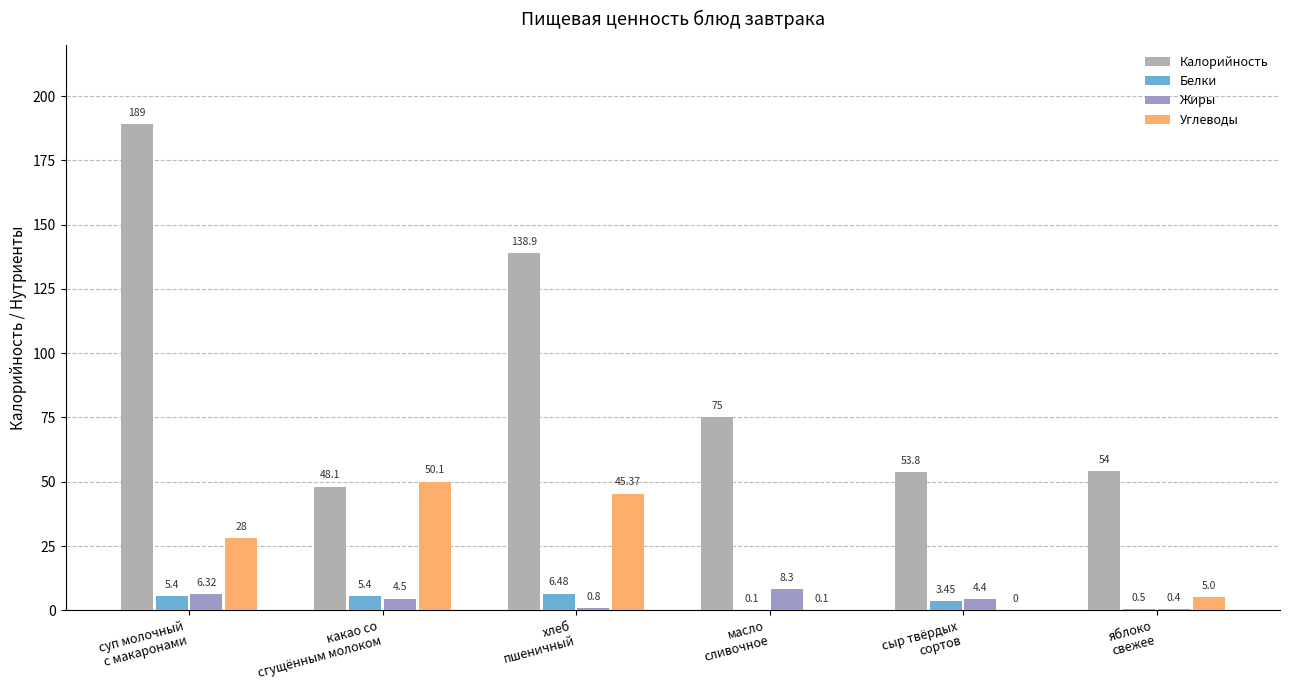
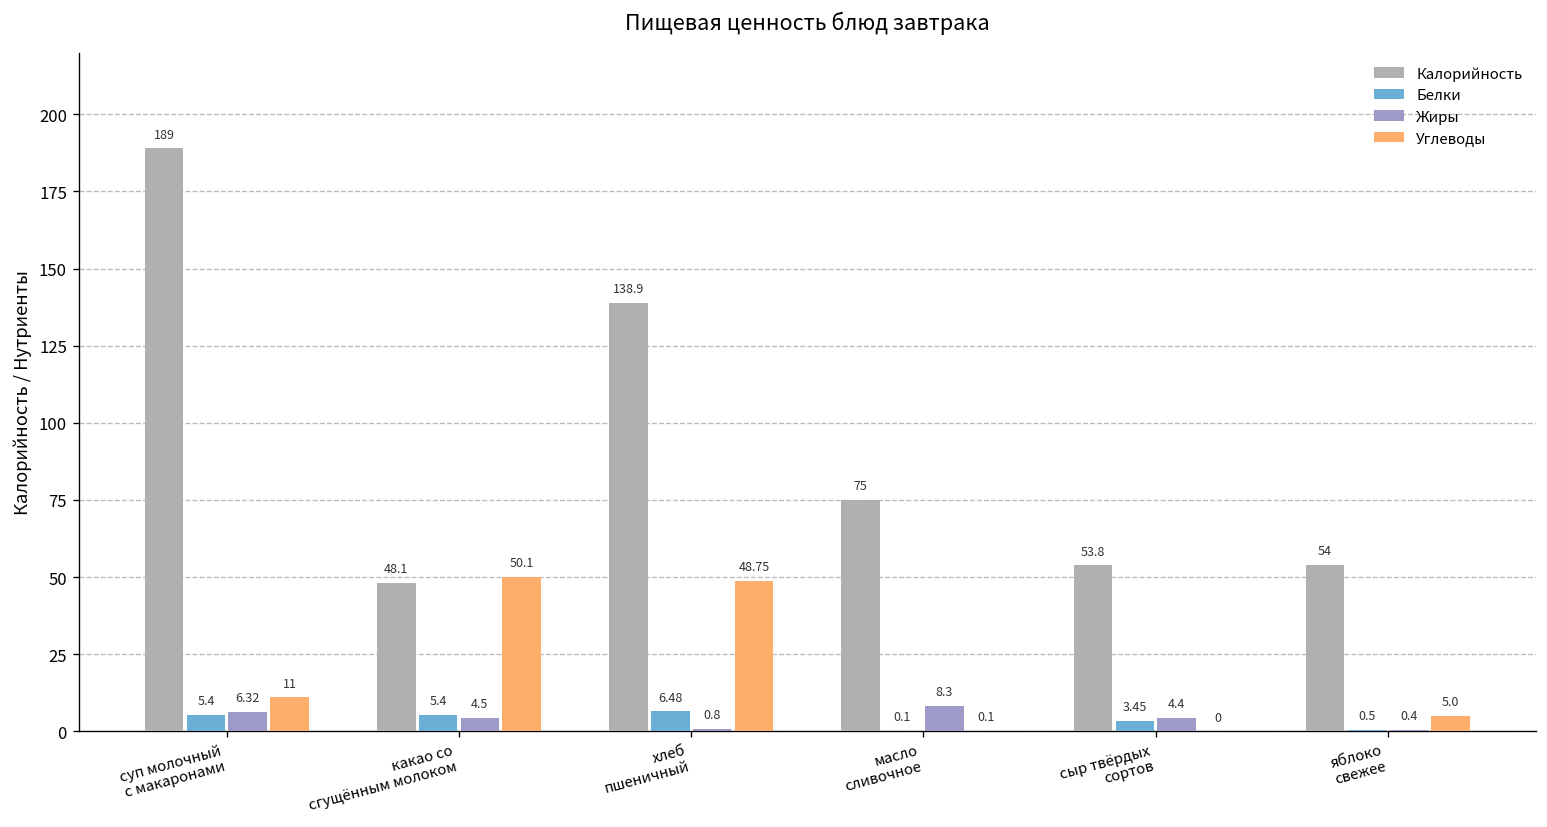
  {
    "Углеводы": {
-     "суп молочный с макаронами": 28,
+     "суп молочный с макаронами": 11,
      "какао со сгущённым молоком": 50.1,
-     "хлеб пшеничный": 45.37,
+     "хлеб пшеничный": 48.75,
      "масло сливочное": 0.1,
      "сыр твёрдых сортов": 0,
      "яблоко свежее": 5.0
    }
  }
